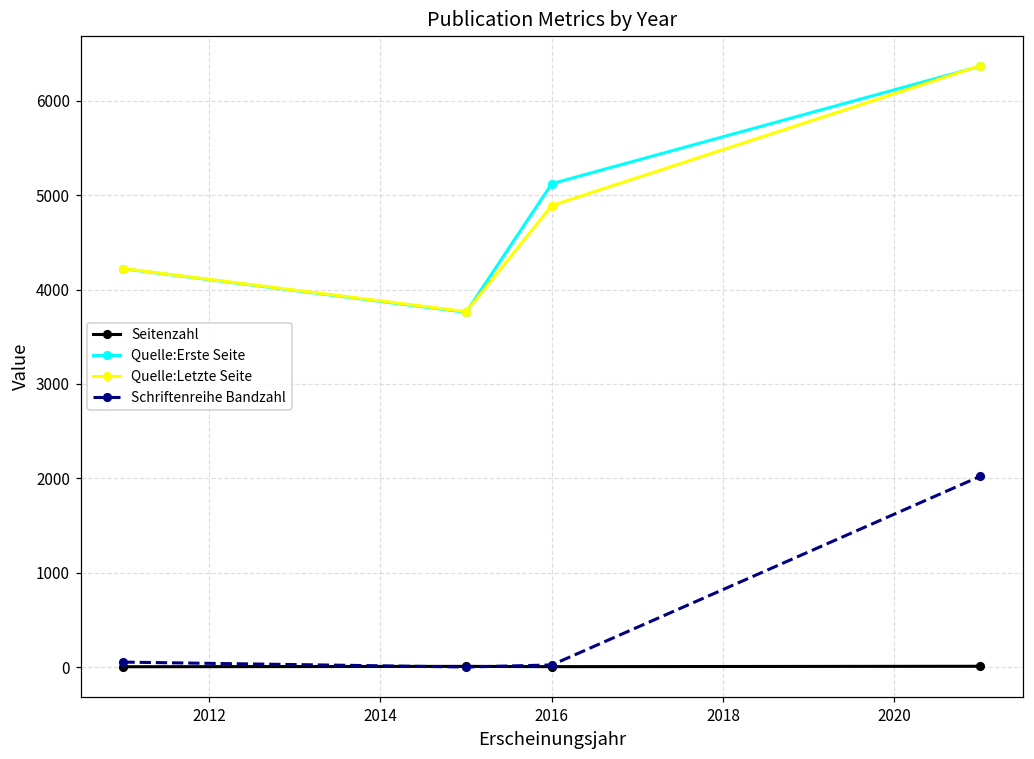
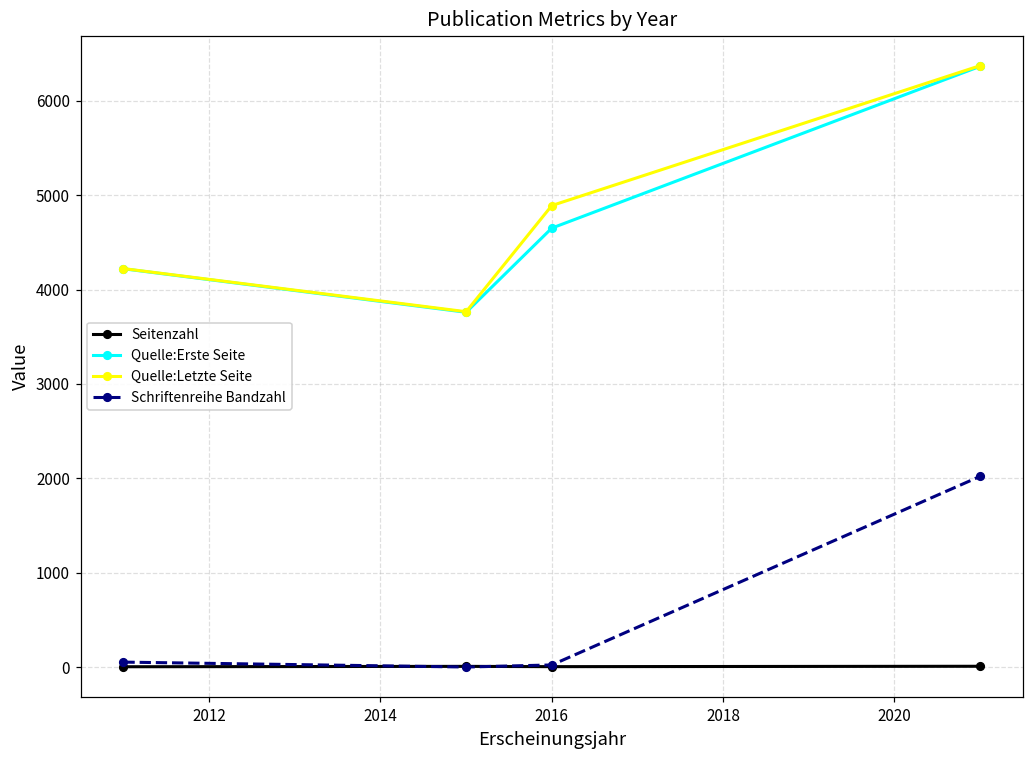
  {
    "Quelle:Erste Seite": {
-     "2016": 5100
+     "2016": 4700
    },
    "Quelle:Letzte Seite": {
      "2016": 4900
    }
  }
